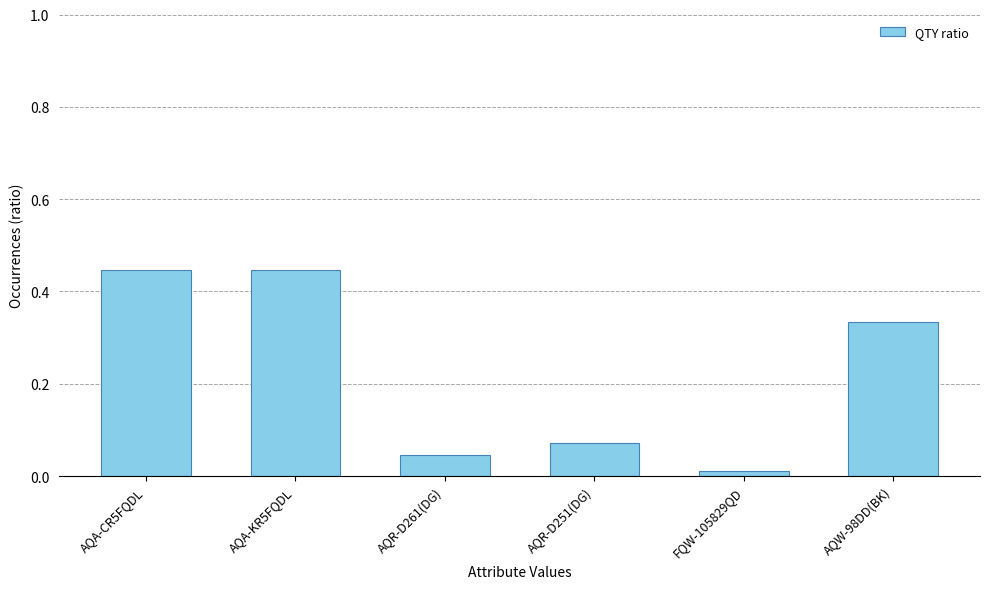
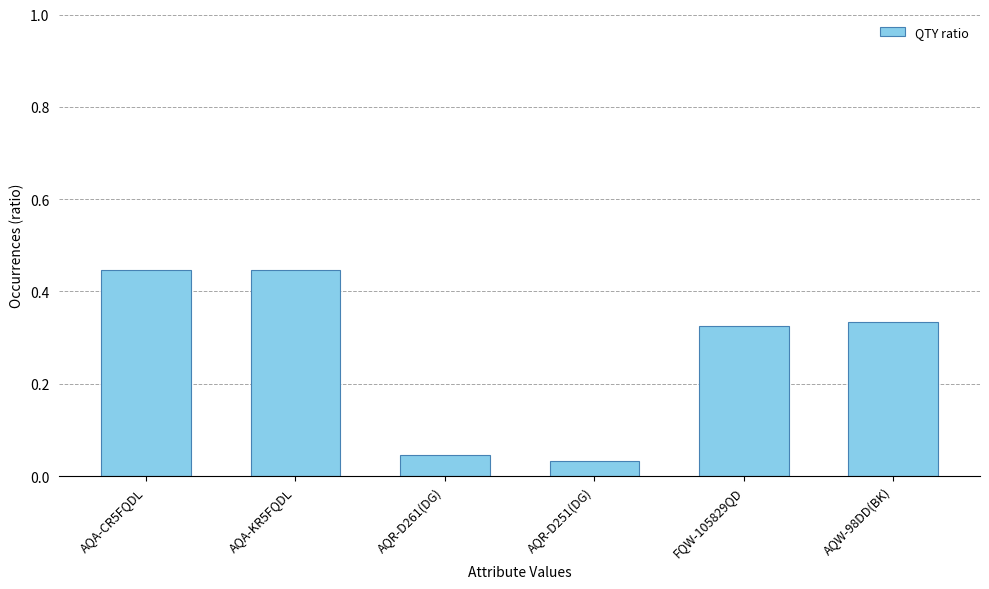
  {
    "AQA-CR5FQDL": 0.45,
    "AQA-KR5FQDL": 0.45,
    "AQR-D261(DG)": 0.04,
-   "AQR-D251(DG)": 0.07,
-   "FQW-105829QD": 0.01,
+   "AQR-D251(DG)": 0.03,
+   "FQW-105829QD": 0.32,
    "AQW-98DD(BK)": 0.33
  }
